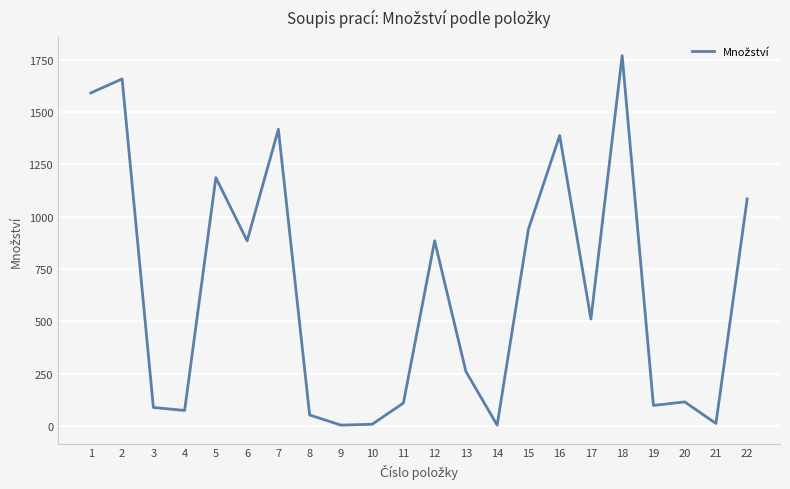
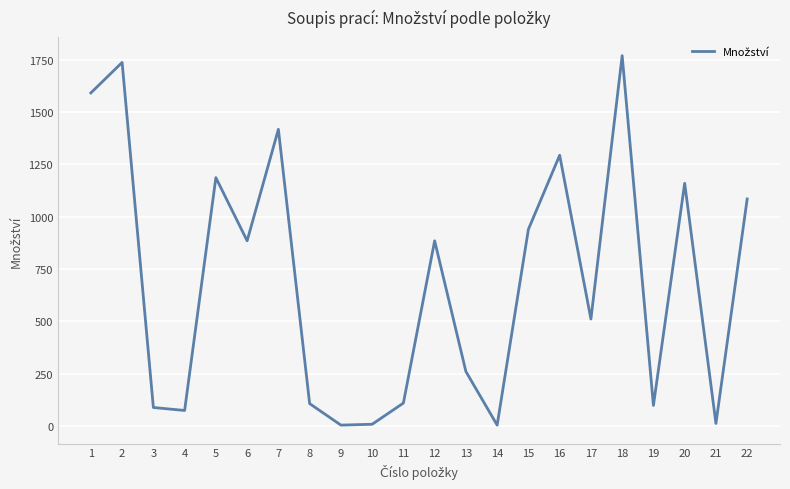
  {
    "1": 1590,
-   "2": 1660,
+   "2": 1740,
    "3": 90,
    "4": 70,
    "5": 1190,
    "6": 890,
    "7": 1420,
-   "8": 50,
+   "8": 110,
    "9": 0,
    "10": 10,
    "11": 110,
    "12": 890,
    "13": 260,
    "14": 0,
    "15": 940,
-   "16": 1390,
+   "16": 1290,
    "17": 510,
    "18": 1770,
    "19": 100,
-   "20": 120,
+   "20": 1160,
    "21": 10,
    "22": 1090
  }
